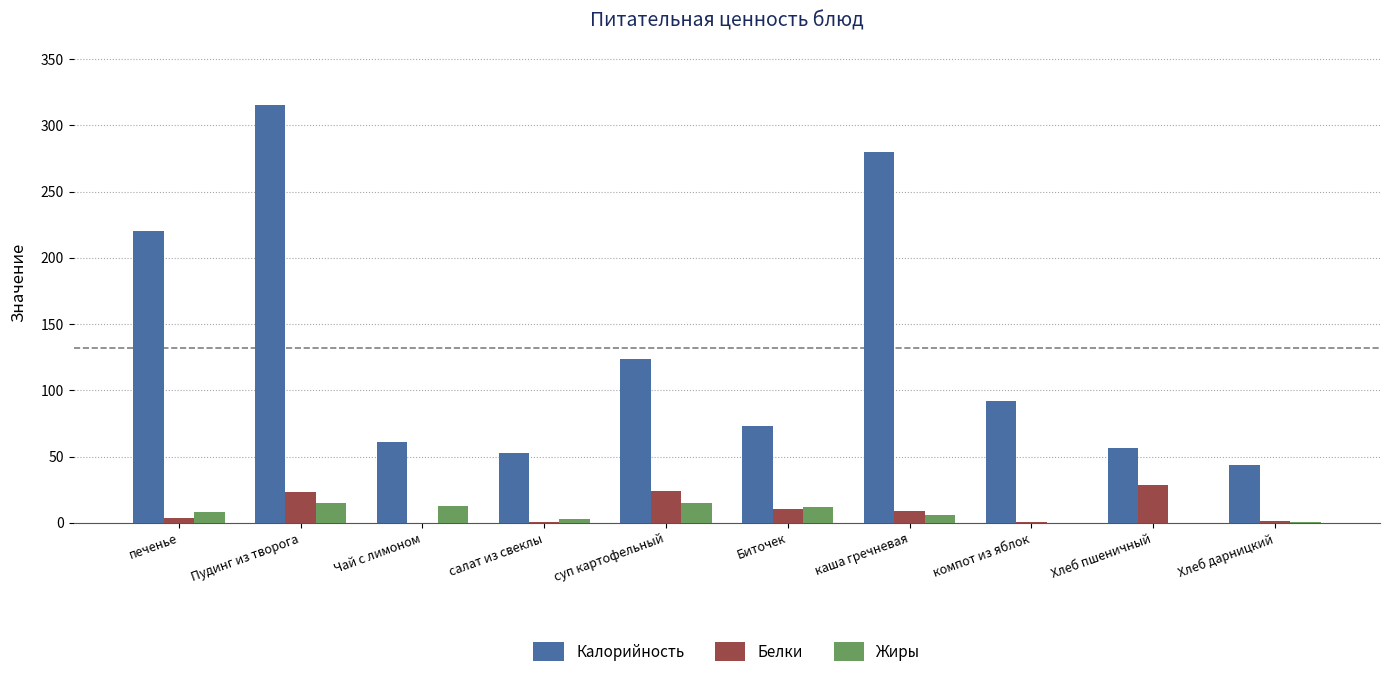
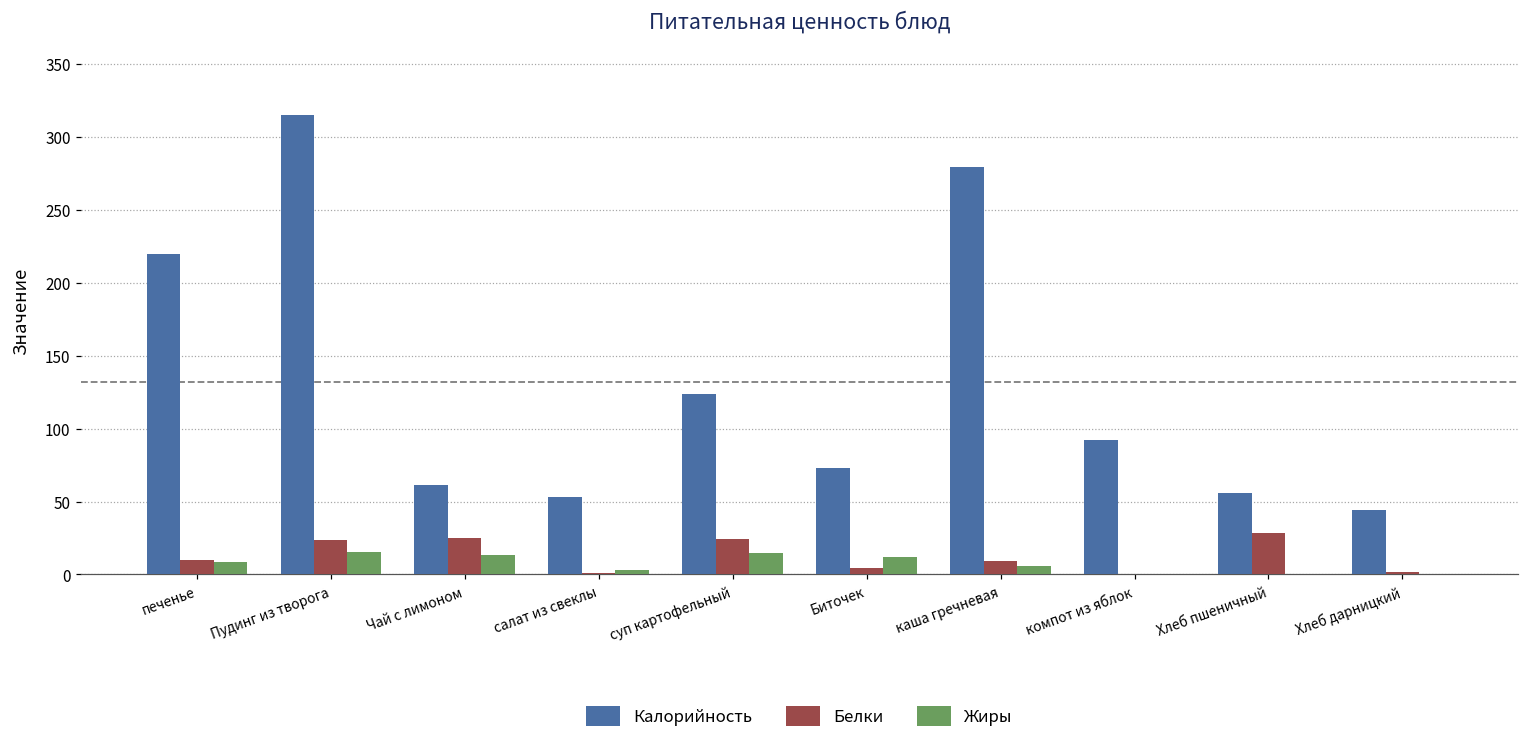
  {
    "Калорийность": {
      "печенье": 220,
      "Пудинг из творога": 315,
      "Чай с лимоном": 61,
      "салат из свеклы": 53,
      "суп картофельный": 124,
      "Биточек": 73,
      "каша гречневая": 279,
      "компот из яблок": 92,
      "Хлеб пшеничный": 56,
      "Хлеб дарницкий": 44
    },
    "Белки": {
-     "печенье": 4,
+     "печенье": 10,
      "Пудинг из творога": 24,
-     "Чай с лимоном": 0,
+     "Чай с лимоном": 25,
      "суп картофельный": 24,
-     "Биточек": 10,
+     "Биточек": 4,
      "каша гречневая": 9,
      "Хлеб пшеничный": 28
    },
    "Жиры": {
      "печенье": 8,
      "Пудинг из творога": 15,
      "Чай с лимоном": 13,
      "салат из свеклы": 3,
      "суп картофельный": 15,
      "Биточек": 12,
      "каша гречневая": 6,
      "компот из яблок": 0
    }
  }
